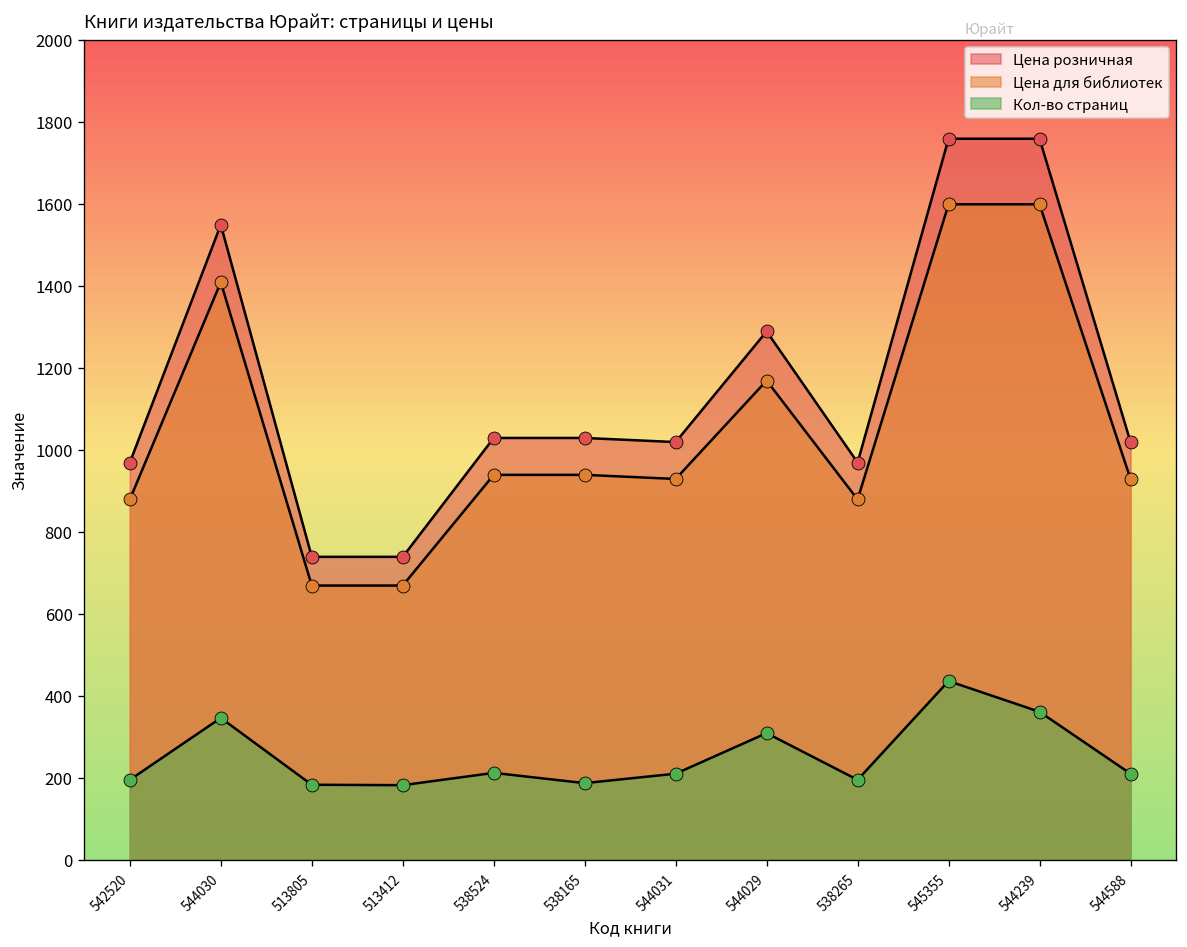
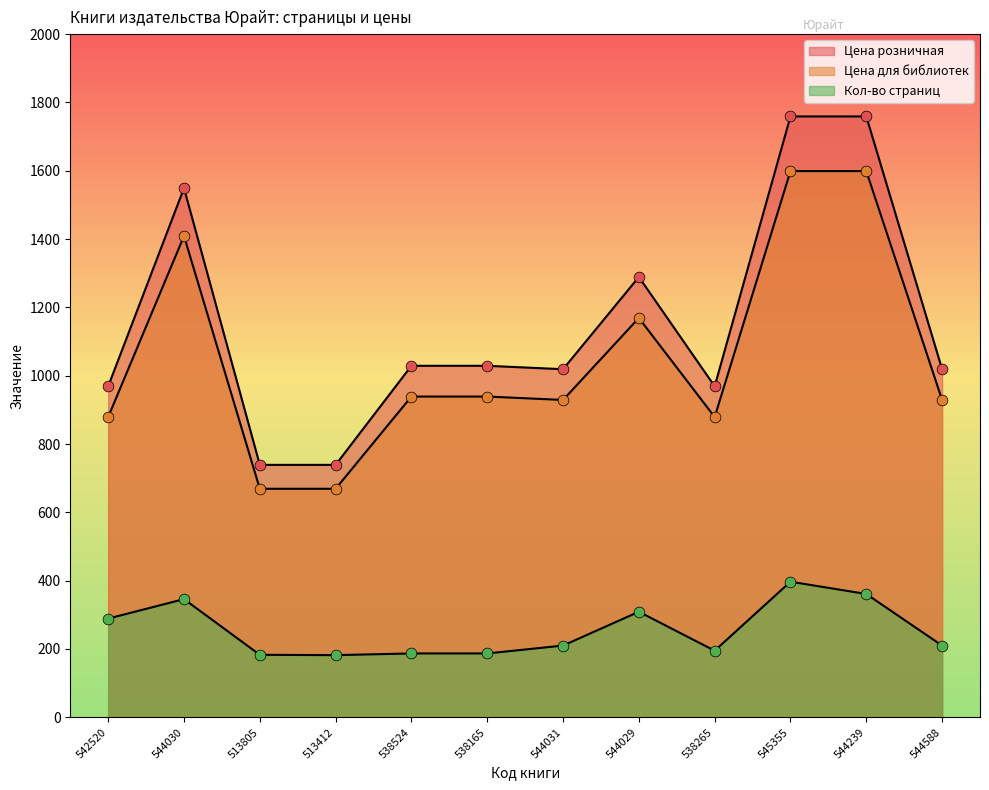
  {
    "Кол-во страниц": {
-     "542520": 200,
+     "542520": 290,
      "544030": 350,
      "513805": 180,
      "513412": 180,
-     "538524": 210,
+     "538524": 190,
      "538165": 190,
      "544031": 210,
      "544029": 310,
      "538265": 200,
-     "545355": 440,
+     "545355": 400,
      "544239": 360,
      "544588": 210
    }
  }
